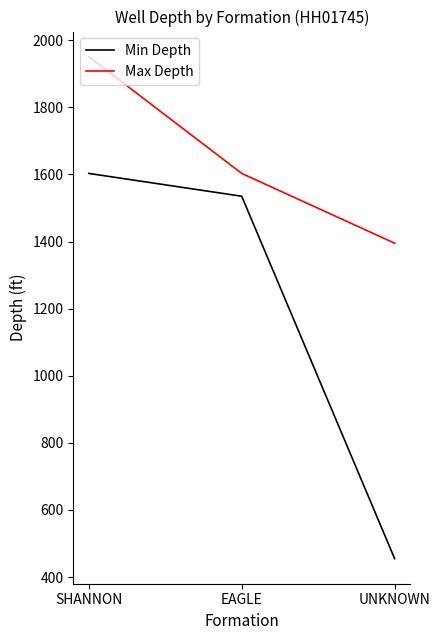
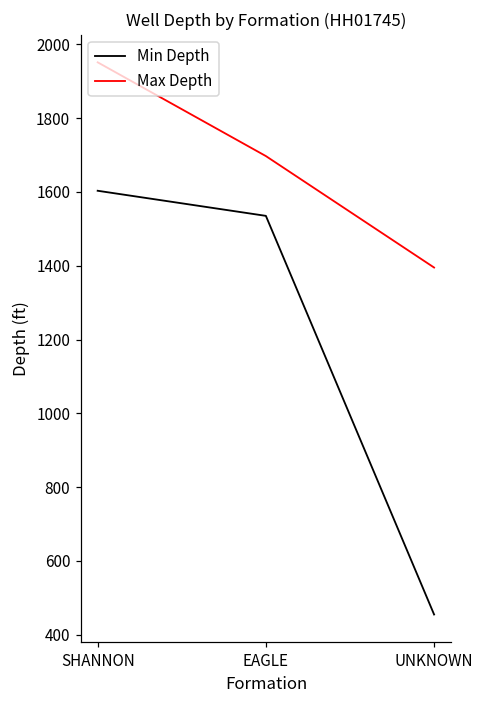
  {
    "Min Depth": {
      "SHANNON": 1600,
      "EAGLE": 1540,
      "UNKNOWN": 460
    },
    "Max Depth": {
-     "EAGLE": 1600,
+     "EAGLE": 1700,
      "UNKNOWN": 1400
    }
  }
